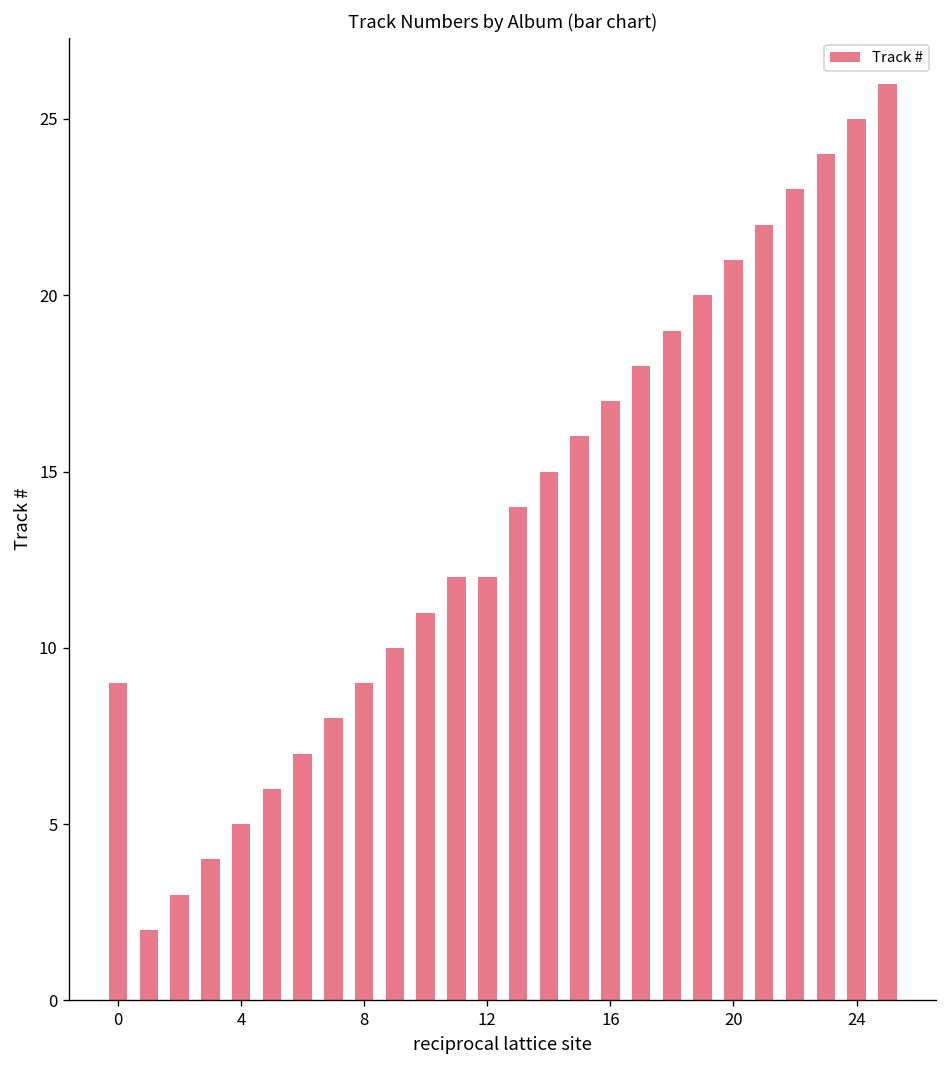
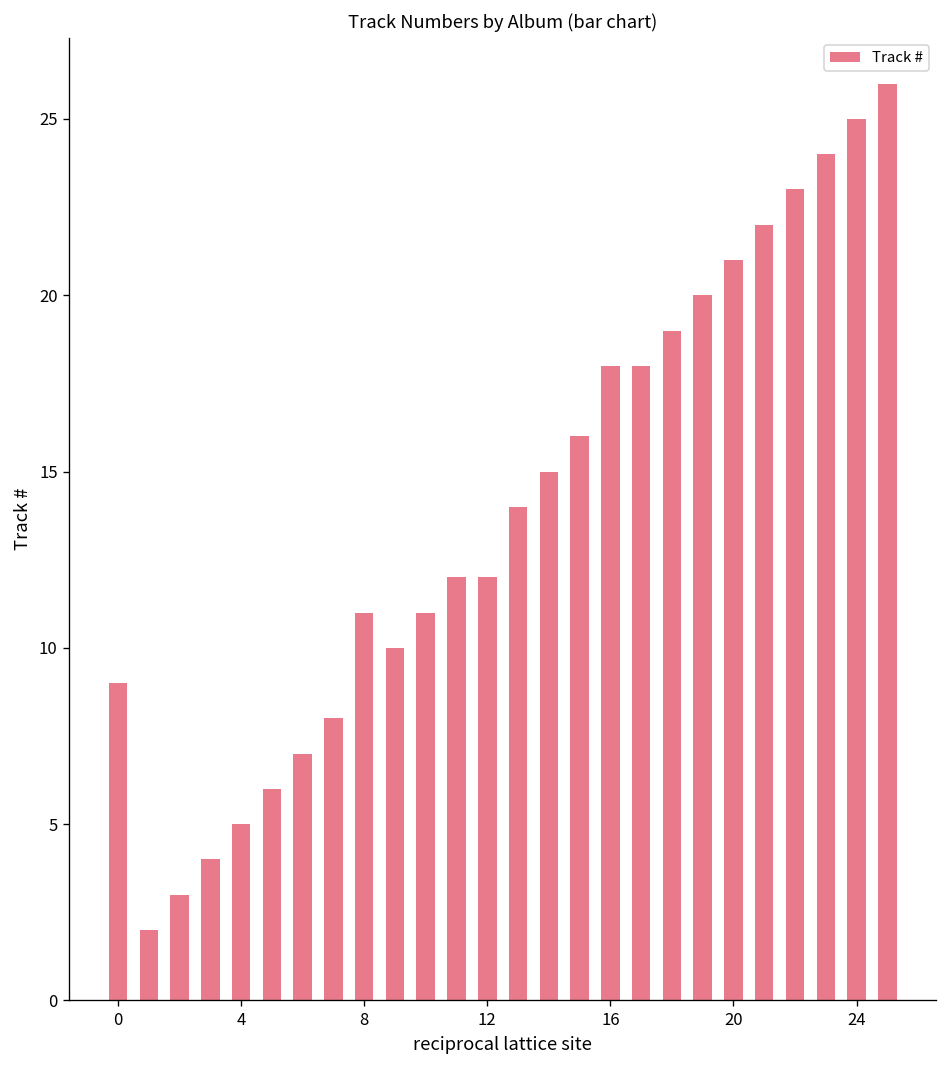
  {
    "0": 9,
    "4": 5,
-   "8": 9,
+   "8": 11,
    "12": 12,
-   "16": 17,
+   "16": 18,
    "20": 21,
    "24": 25
  }
